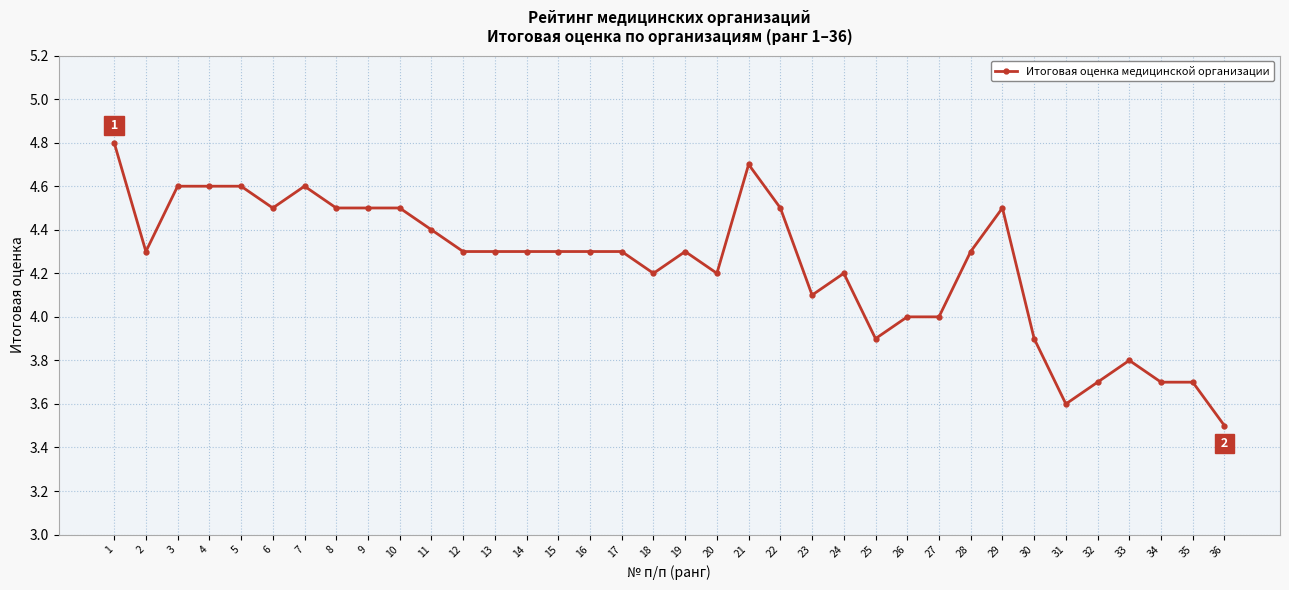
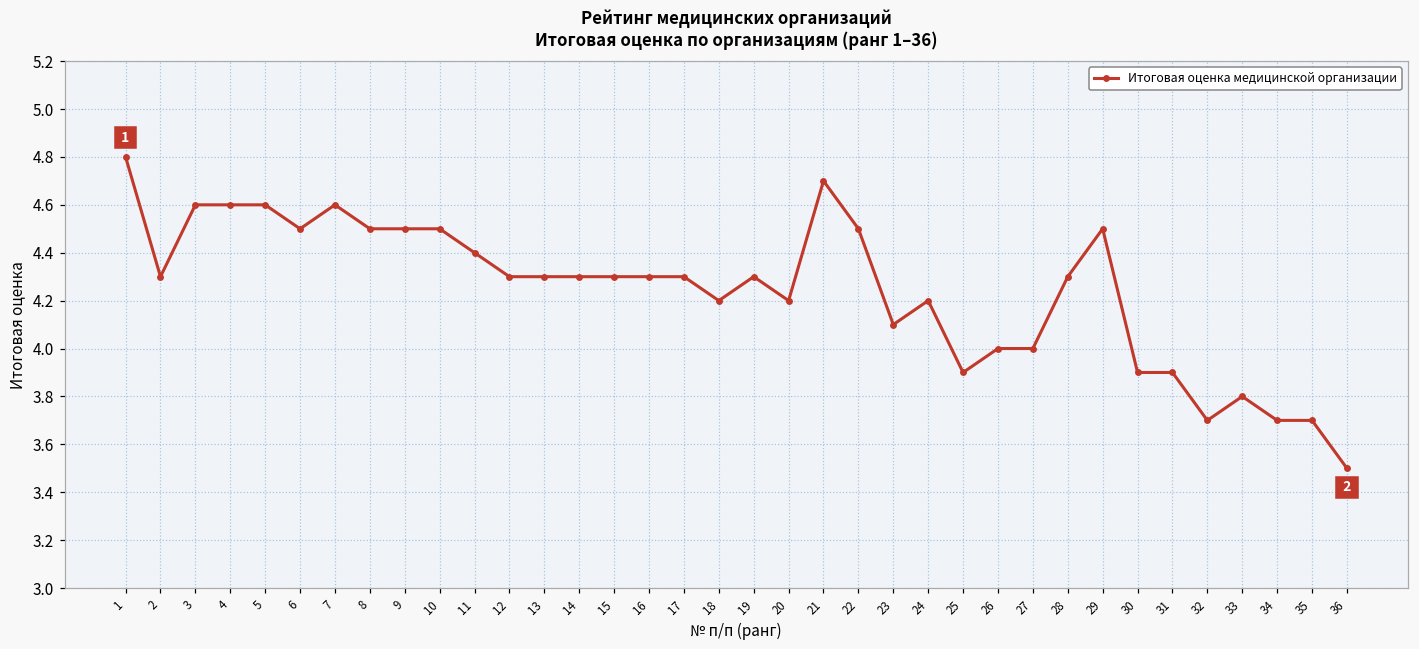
  {
    "2": 4.3,
    "3": 4.6,
    "4": 4.6,
    "5": 4.6,
    "6": 4.5,
    "7": 4.6,
    "8": 4.5,
    "9": 4.5,
    "10": 4.5,
    "11": 4.4,
    "12": 4.3,
    "13": 4.3,
    "14": 4.3,
    "15": 4.3,
    "16": 4.3,
    "17": 4.3,
    "18": 4.2,
    "19": 4.3,
    "20": 4.2,
    "21": 4.7,
    "22": 4.5,
    "23": 4.1,
    "24": 4.2,
    "25": 3.9,
    "26": 4.0,
    "27": 4.0,
    "28": 4.3,
    "29": 4.5,
    "30": 3.9,
-   "31": 3.6,
+   "31": 3.9,
    "32": 3.7,
    "33": 3.8,
    "34": 3.7,
    "35": 3.7
  }
